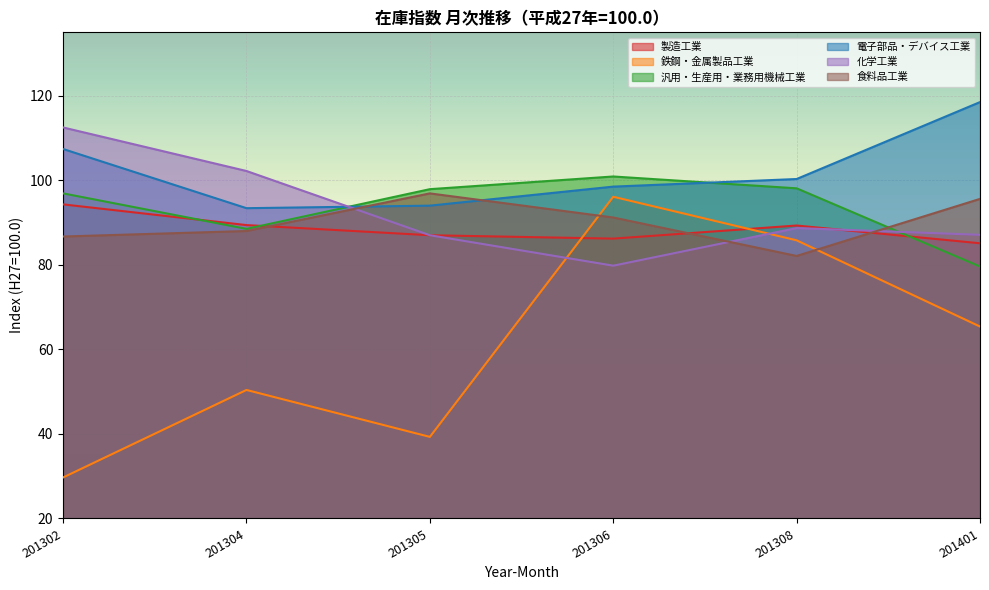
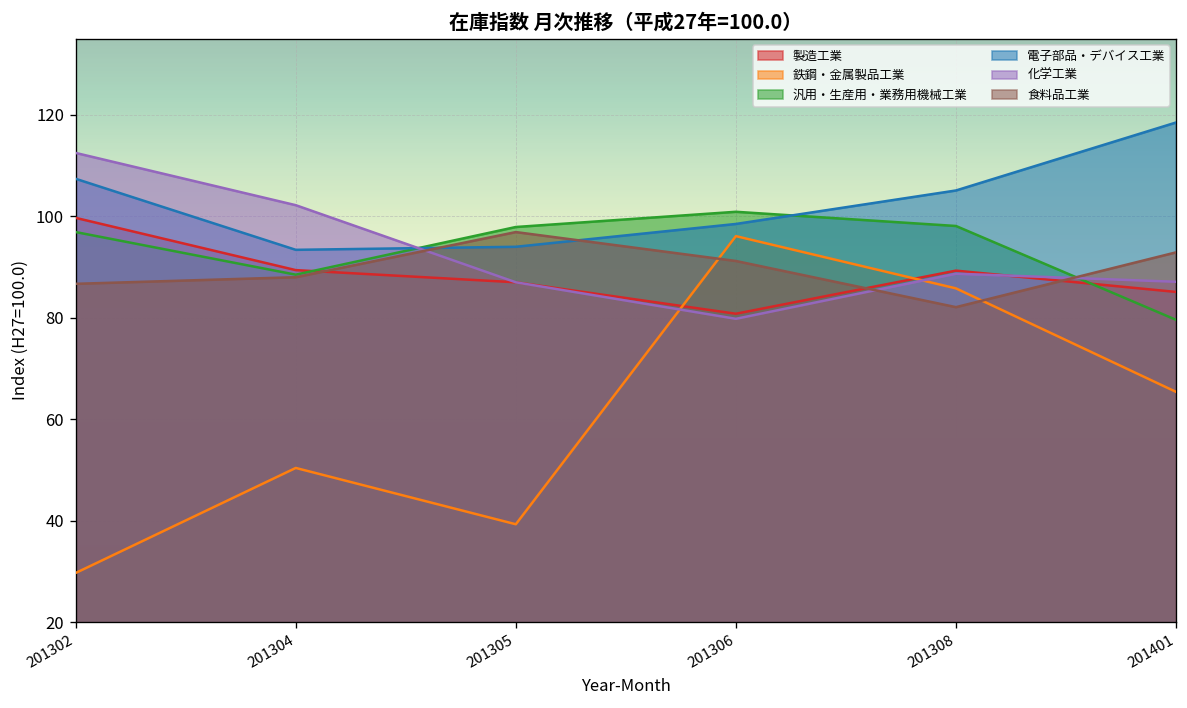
  {
    "製造工業": {
-     "201302": 94,
+     "201302": 100,
      "201304": 89,
-     "201306": 86,
+     "201306": 81,
      "201308": 89,
      "201401": 85
    },
    "鉄鋼・金属製品工業": {
      "201302": 30,
      "201304": 50,
      "201305": 39,
      "201306": 96,
      "201308": 86,
      "201401": 65
    },
    "汎用・生産用・業務用機械工業": {
      "201302": 97,
      "201305": 98,
      "201306": 101,
      "201308": 98,
      "201401": 80
    },
    "電子部品・デバイス工業": {
      "201302": 107,
      "201304": 93,
      "201305": 94,
      "201306": 99,
-     "201308": 100,
+     "201308": 105,
      "201401": 119
    },
    "化学工業": {
      "201302": 113,
      "201304": 102,
      "201306": 80,
      "201308": 89,
      "201401": 87
    },
    "食料品工業": {
      "201302": 87,
      "201305": 97,
      "201306": 91,
      "201308": 82,
-     "201401": 96
+     "201401": 93
    }
  }
